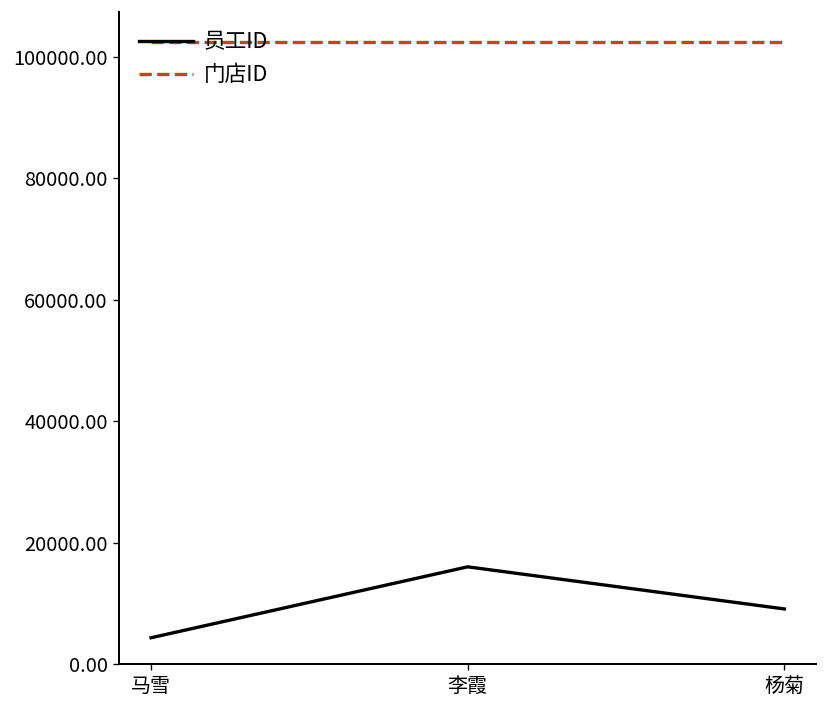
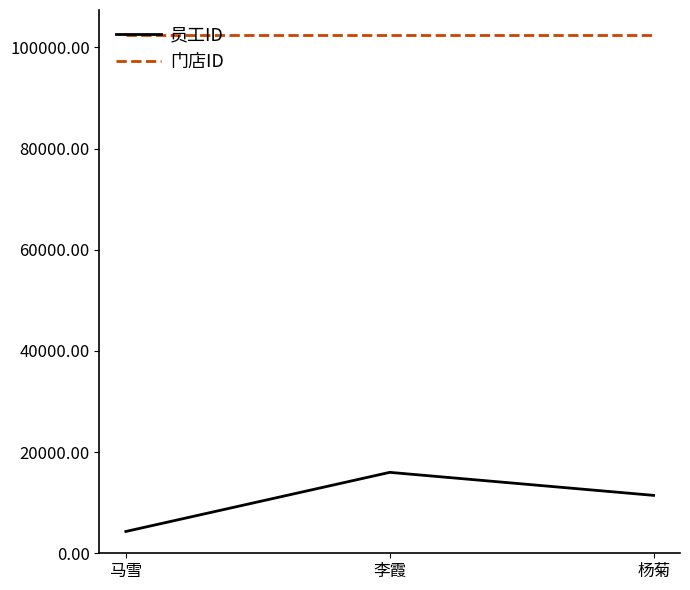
  {
    "员工ID": {
      "马雪": 4000,
      "李霞": 16000,
-     "杨菊": 9000
+     "杨菊": 11000
    },
    "门店ID": {
      "马雪": 102000,
      "李霞": 102000,
      "杨菊": 102000
    }
  }
